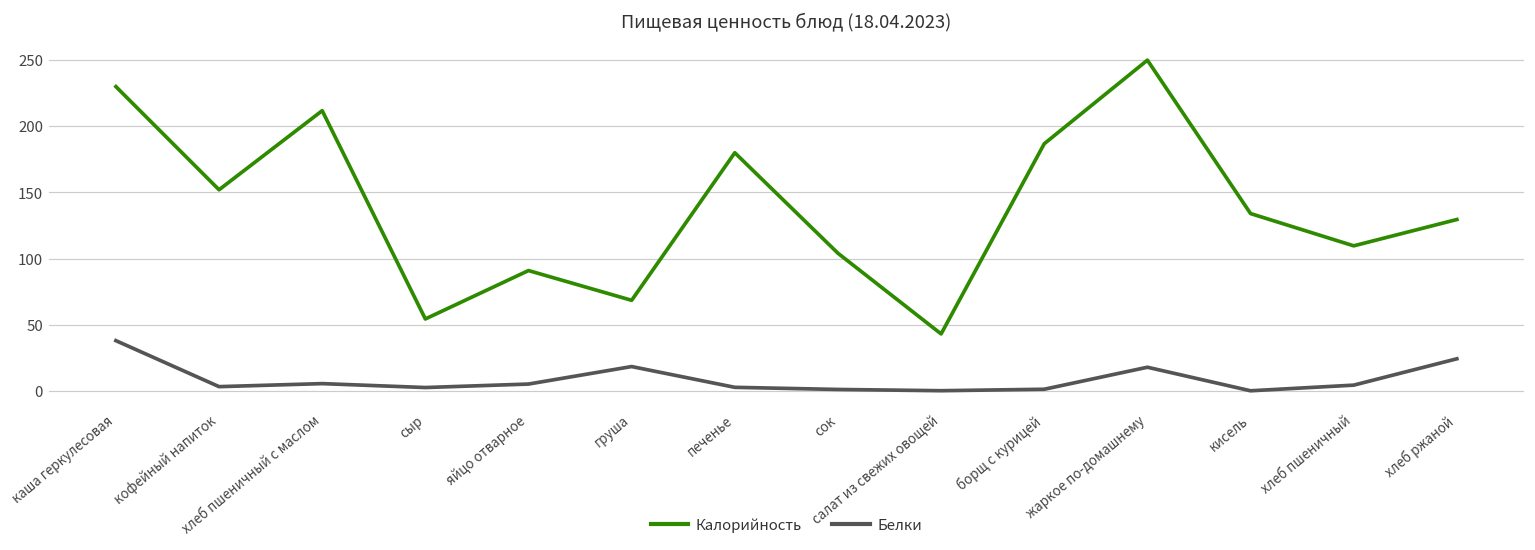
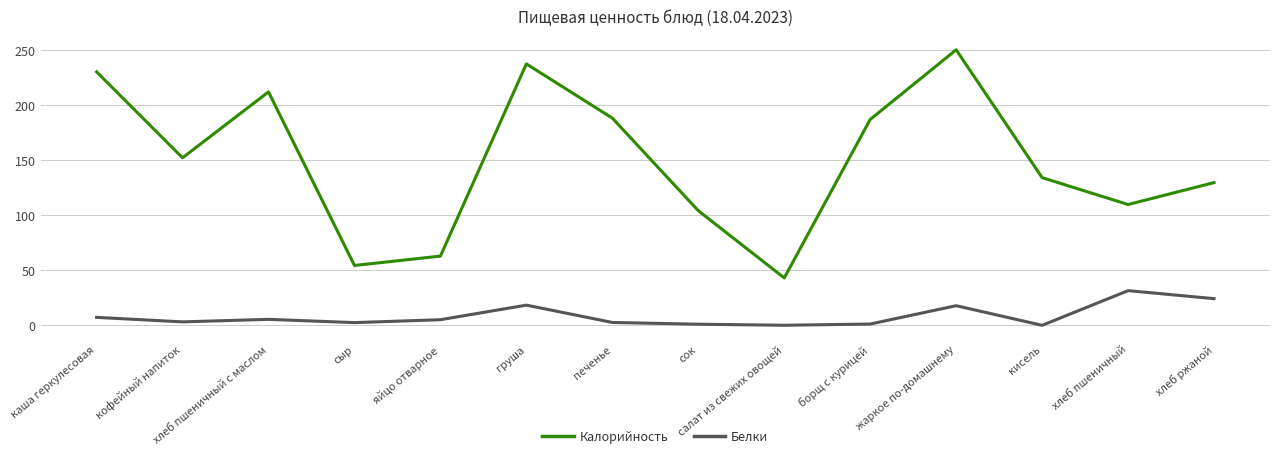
  {
    "Калорийность": {
      "каша геркулесовая": 230,
      "кофейный напиток": 152,
      "хлеб пшеничный с маслом": 212,
      "сыр": 54,
-     "яйцо отварное": 91,
-     "груша": 68,
-     "печенье": 180,
+     "яйцо отварное": 63,
+     "груша": 237,
+     "печенье": 188,
      "сок": 104,
      "салат из свежих овощей": 43,
      "борщ с курицей": 187,
      "жаркое по-домашнему": 250,
      "кисель": 134,
      "хлеб пшеничный": 110,
      "хлеб ржаной": 130
    },
    "Белки": {
-     "каша геркулесовая": 38,
+     "каша геркулесовая": 7,
      "кофейный напиток": 3,
      "хлеб пшеничный с маслом": 5,
      "сыр": 2,
      "яйцо отварное": 5,
      "груша": 18,
      "печенье": 3,
      "сок": 1,
      "салат из свежих овощей": 0,
      "борщ с курицей": 1,
      "жаркое по-домашнему": 18,
      "кисель": 0,
-     "хлеб пшеничный": 4,
+     "хлеб пшеничный": 31,
      "хлеб ржаной": 24
    }
  }
